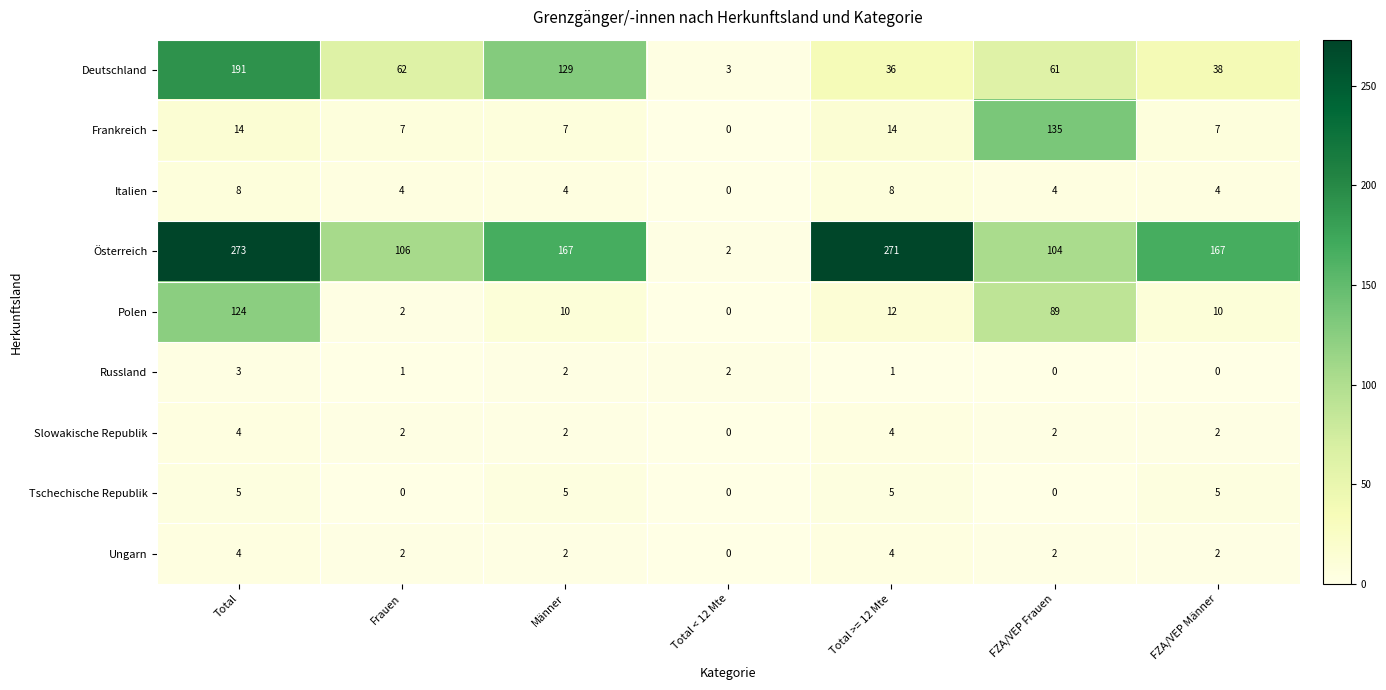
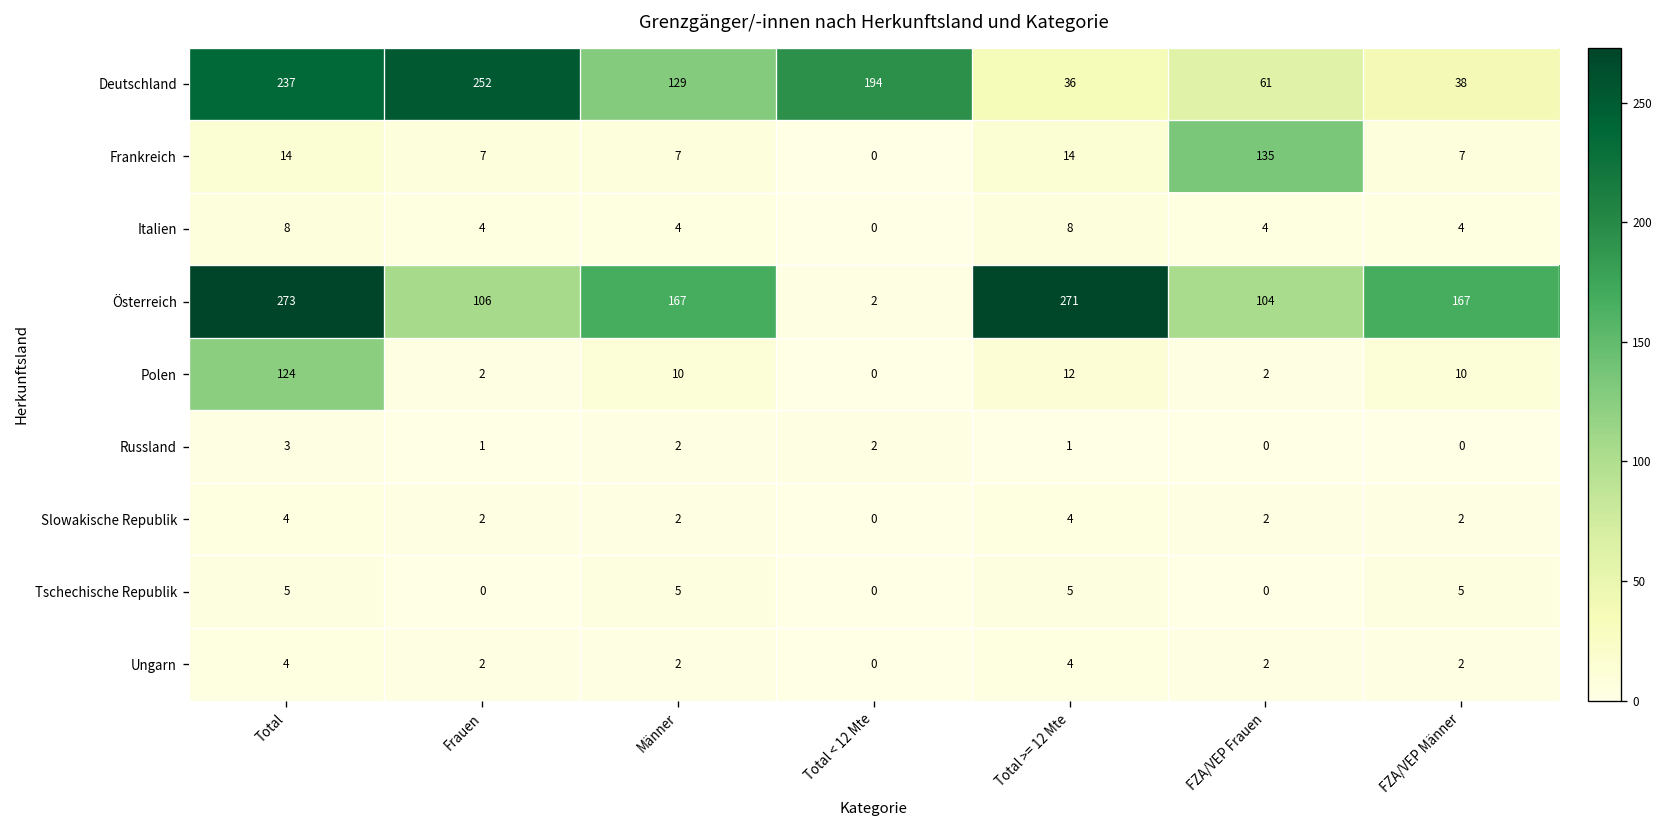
  {
    "Deutschland": {
-     "Total": 191,
-     "Frauen": 62,
+     "Total": 237,
+     "Frauen": 252,
      "Männer": 129,
-     "Total < 12 Mte": 3,
+     "Total < 12 Mte": 194,
      "Total >= 12 Mte": 36,
      "FZA/VEP Frauen": 61,
      "FZA/VEP Männer": 38
    },
    "Frankreich": {
      "Total": 14,
      "Frauen": 7,
      "Männer": 7,
      "Total < 12 Mte": 0,
      "Total >= 12 Mte": 14,
      "FZA/VEP Frauen": 135,
      "FZA/VEP Männer": 7
    },
    "Italien": {
      "Total": 8,
      "Frauen": 4,
      "Männer": 4,
      "Total < 12 Mte": 0,
      "Total >= 12 Mte": 8,
      "FZA/VEP Frauen": 4,
      "FZA/VEP Männer": 4
    },
    "Österreich": {
      "Total": 273,
      "Frauen": 106,
      "Männer": 167,
      "Total < 12 Mte": 2,
      "Total >= 12 Mte": 271,
      "FZA/VEP Frauen": 104,
      "FZA/VEP Männer": 167
    },
    "Polen": {
      "Total": 124,
      "Frauen": 2,
      "Männer": 10,
      "Total < 12 Mte": 0,
      "Total >= 12 Mte": 12,
-     "FZA/VEP Frauen": 89,
+     "FZA/VEP Frauen": 2,
      "FZA/VEP Männer": 10
    },
    "Russland": {
      "Total": 3,
      "Frauen": 1,
      "Männer": 2,
      "Total < 12 Mte": 2,
      "Total >= 12 Mte": 1,
      "FZA/VEP Frauen": 0,
      "FZA/VEP Männer": 0
    },
    "Slowakische Republik": {
      "Total": 4,
      "Frauen": 2,
      "Männer": 2,
      "Total < 12 Mte": 0,
      "Total >= 12 Mte": 4,
      "FZA/VEP Frauen": 2,
      "FZA/VEP Männer": 2
    },
    "Tschechische Republik": {
      "Total": 5,
      "Frauen": 0,
      "Männer": 5,
      "Total < 12 Mte": 0,
      "Total >= 12 Mte": 5,
      "FZA/VEP Frauen": 0,
      "FZA/VEP Männer": 5
    },
    "Ungarn": {
      "Total": 4,
      "Frauen": 2,
      "Männer": 2,
      "Total < 12 Mte": 0,
      "Total >= 12 Mte": 4,
      "FZA/VEP Frauen": 2,
      "FZA/VEP Männer": 2
    }
  }
